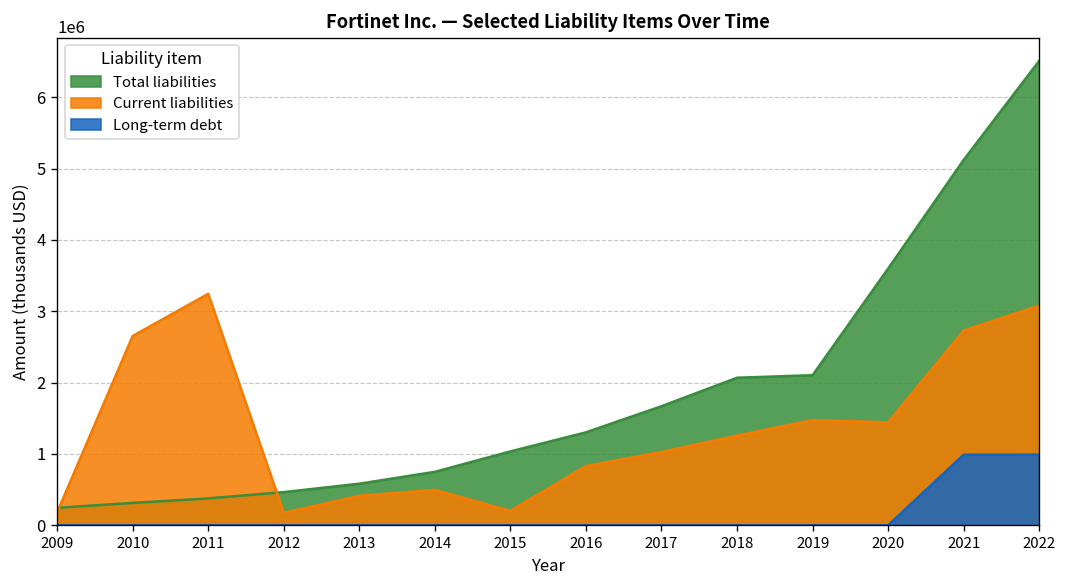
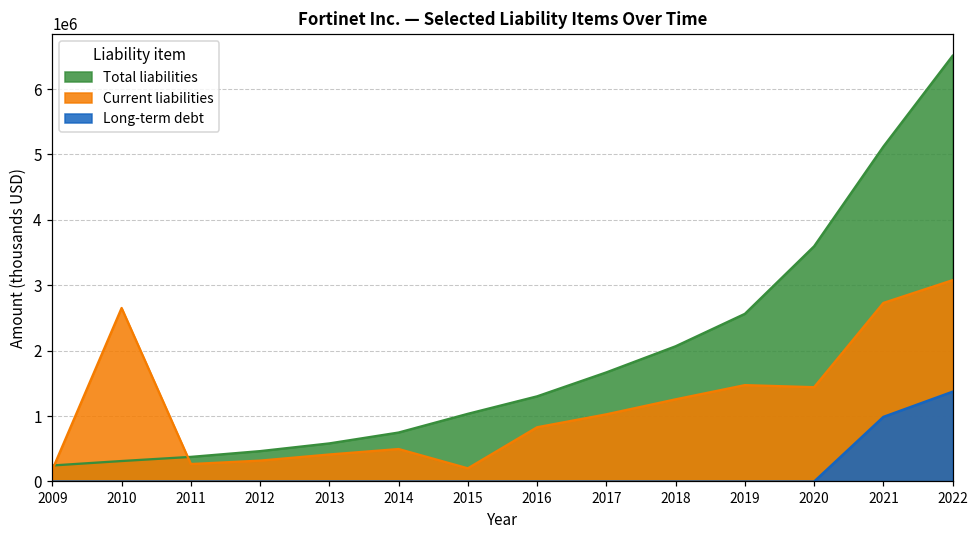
  {
    "Total liabilities": {
      "2009": 200000,
      "2010": 300000,
      "2011": 400000,
      "2012": 500000,
      "2013": 600000,
      "2014": 700000,
      "2015": 1000000,
      "2016": 1300000,
      "2017": 1700000,
      "2018": 2100000,
-     "2019": 2100000,
+     "2019": 2600000,
      "2020": 3600000,
      "2021": 5100000,
      "2022": 6500000
    },
    "Current liabilities": {
      "2009": 200000,
      "2010": 2700000,
-     "2011": 3200000,
-     "2012": 200000,
+     "2011": 300000,
+     "2012": 300000,
      "2013": 400000,
      "2014": 500000,
      "2015": 200000,
      "2016": 800000,
      "2017": 1000000,
      "2018": 1300000,
      "2019": 1500000,
      "2020": 1400000,
      "2021": 2700000,
      "2022": 3100000
    },
    "Long-term debt": {
      "2009": 0,
      "2010": 0,
      "2011": 0,
      "2012": 0,
      "2013": 0,
      "2014": 0,
      "2015": 0,
      "2016": 0,
      "2017": 0,
      "2018": 0,
      "2019": 0,
      "2020": 0,
      "2021": 1000000,
-     "2022": 1000000
+     "2022": 1400000
    }
  }
